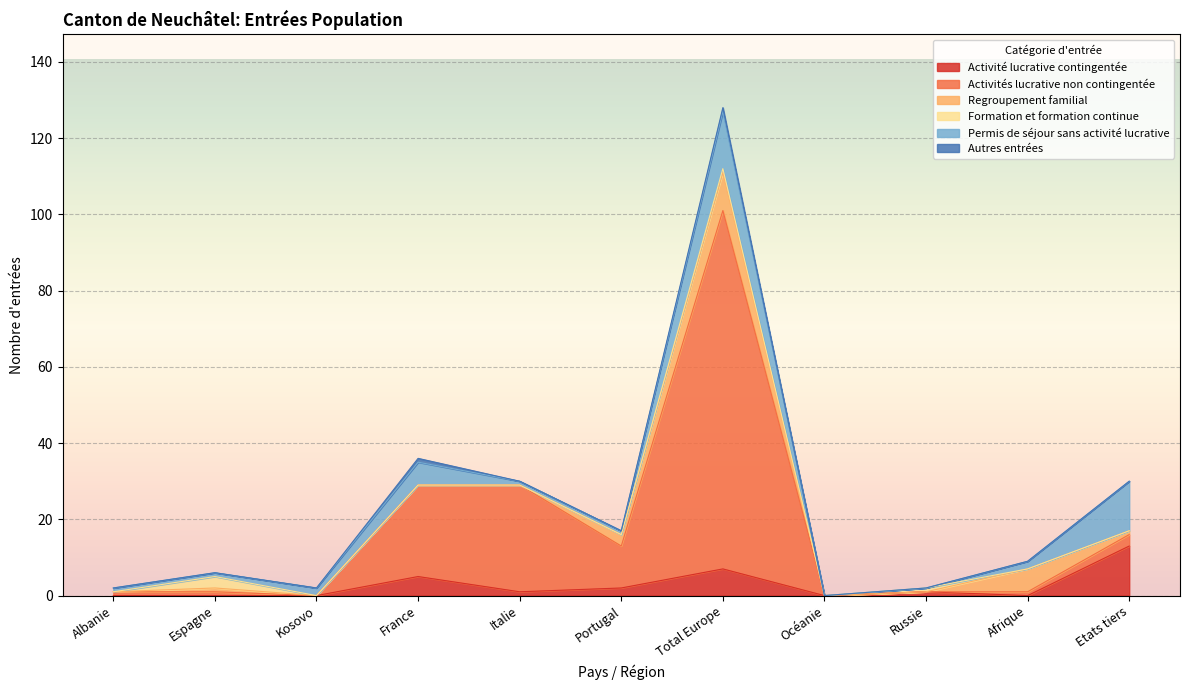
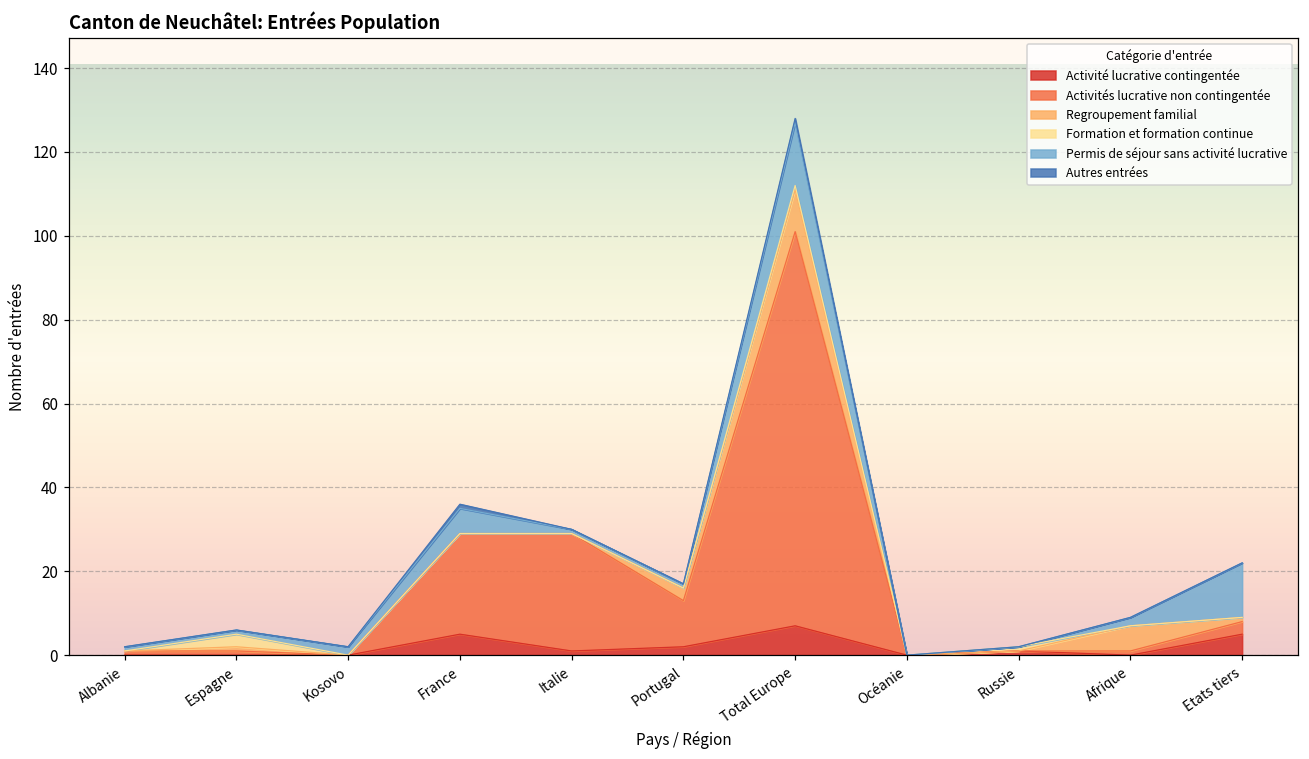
  {
    "Activité lucrative contingentée": {
      "Albanie": 0,
      "Espagne": 0,
      "France": 5,
      "Italie": 1,
      "Portugal": 2,
      "Total Europe": 7,
      "Afrique": 0,
-     "Etats tiers": 13
+     "Etats tiers": 5
    },
    "Activités lucrative non contingentée": {
      "Espagne": 1,
      "Portugal": 11,
      "Total Europe": 94,
      "Afrique": 1,
      "Etats tiers": 3
    },
    "Regroupement familial": {
      "Espagne": 1,
      "Total Europe": 10
    },
    "Formation et formation continue": {
      "Espagne": 3,
      "Total Europe": 1
    },
    "Permis de séjour sans activité lucrative": {
      "France": 6,
      "Total Europe": 15
    },
    "Autres entrées": {
      "France": 1,
      "Total Europe": 1
    }
  }
